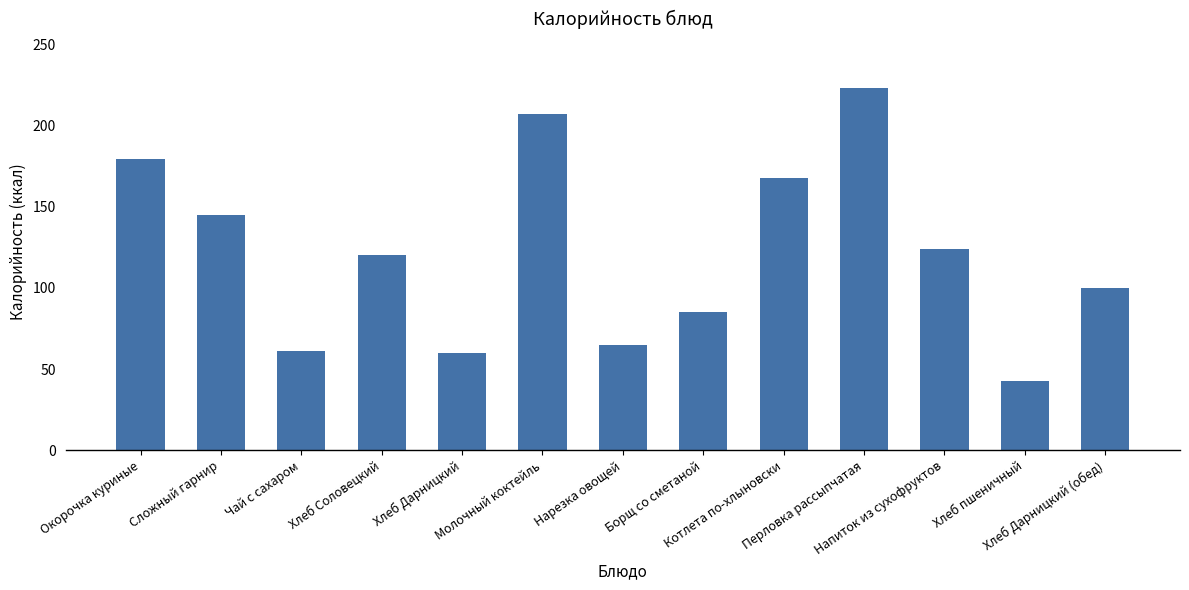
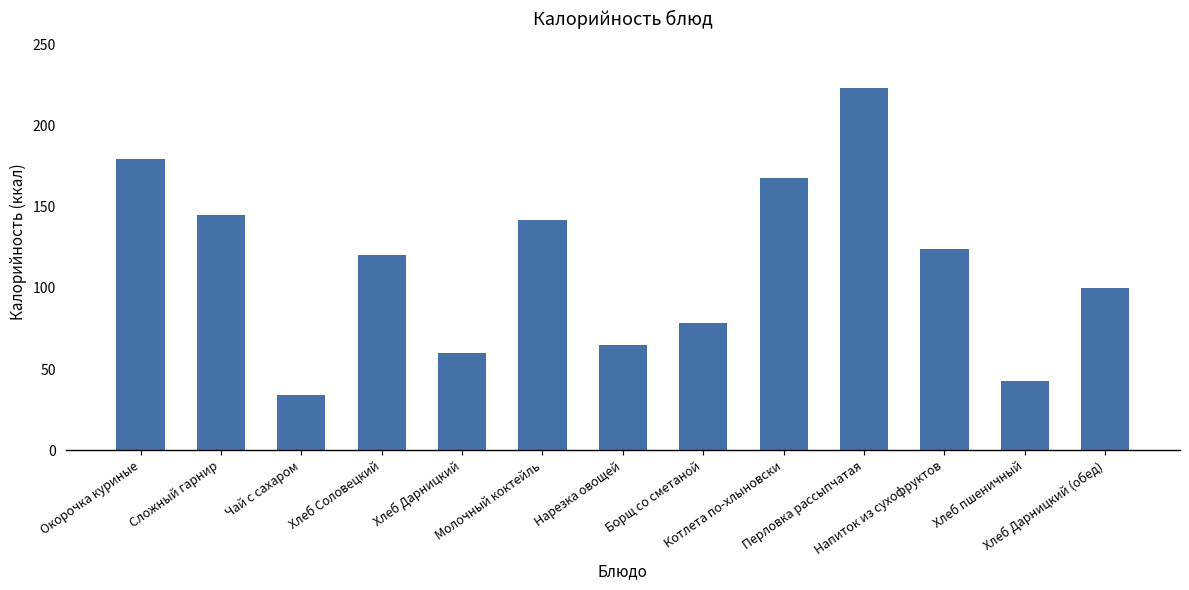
  {
    "Окорочка куриные": 179,
    "Сложный гарнир": 145,
-   "Чай с сахаром": 61,
+   "Чай с сахаром": 34,
    "Хлеб Соловецкий": 120,
    "Хлеб Дарницкий": 60,
-   "Молочный коктейль": 207,
+   "Молочный коктейль": 142,
    "Нарезка овощей": 65,
-   "Борщ со сметаной": 85,
+   "Борщ со сметаной": 79,
    "Котлета по-хлыновски": 168,
    "Перловка рассыпчатая": 223,
    "Напиток из сухофруктов": 124,
    "Хлеб пшеничный": 42,
    "Хлеб Дарницкий (обед)": 100
  }
